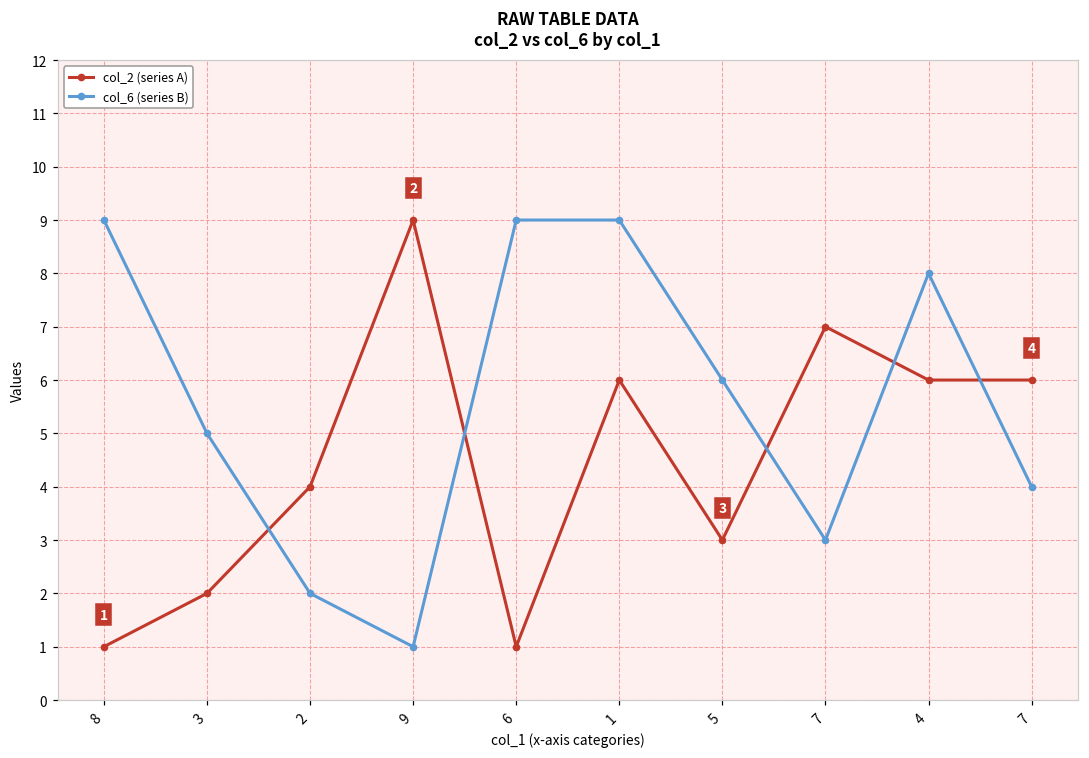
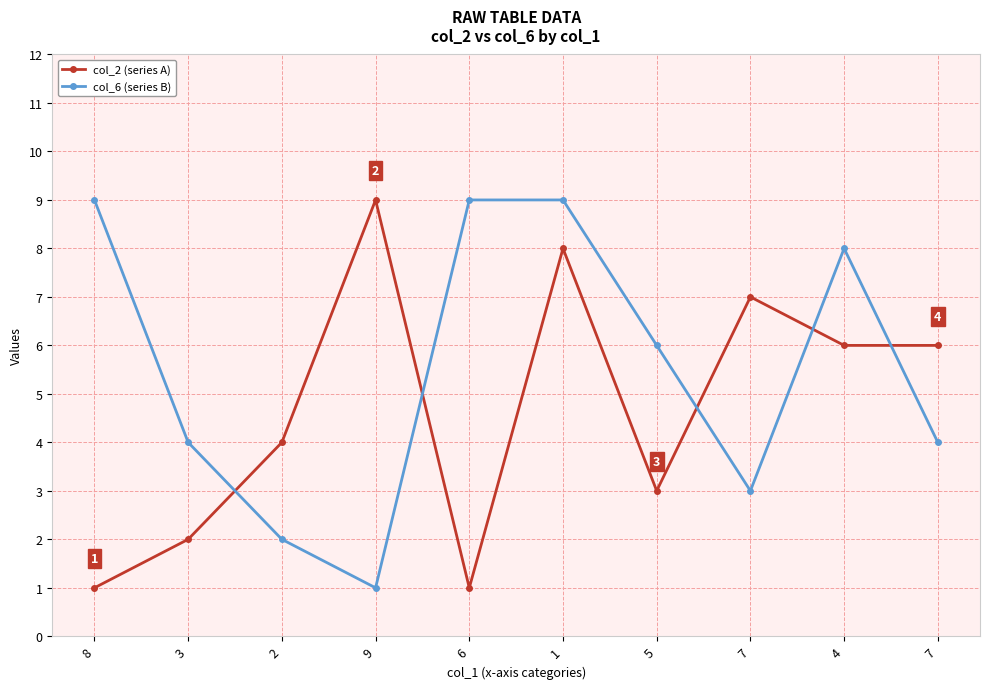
  {
    "col_2 (series A)": {
      "3": 2,
      "2": 4,
      "6": 1,
-     "1": 6,
+     "1": 8,
      "4": 6
    },
    "col_6 (series B)": {
      "8": 9,
-     "3": 5,
+     "3": 4,
      "2": 2,
      "9": 1,
      "6": 9,
      "1": 9,
      "5": 6,
      "4": 8
    }
  }
